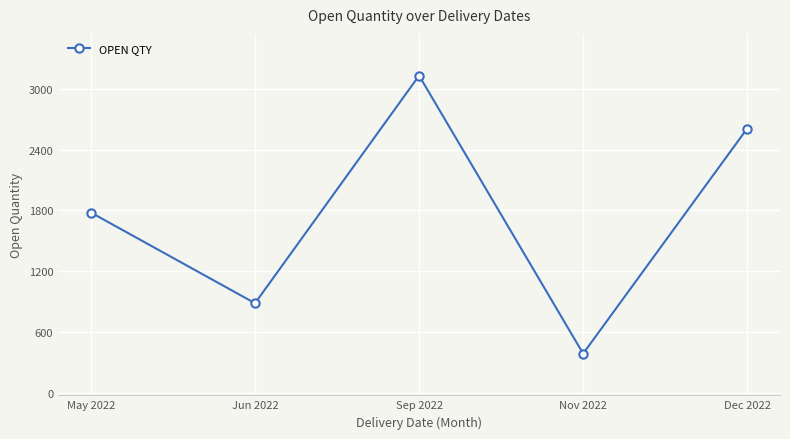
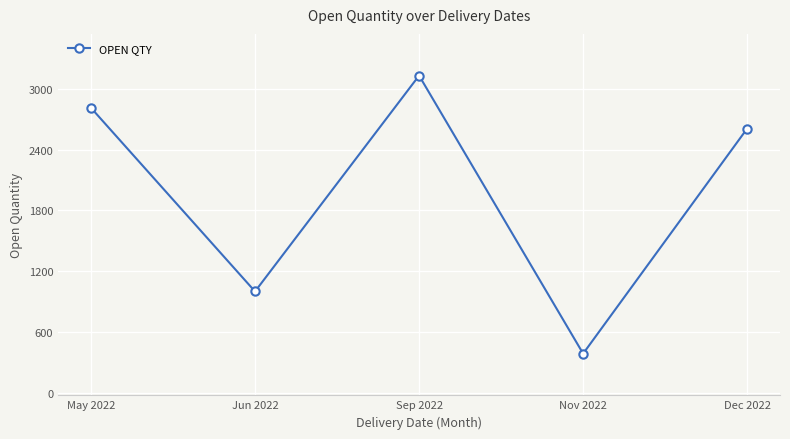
  {
-   "May 2022": 1780,
-   "Jun 2022": 880,
+   "May 2022": 2810,
+   "Jun 2022": 1000,
    "Sep 2022": 3130,
    "Nov 2022": 390,
    "Dec 2022": 2610
  }
